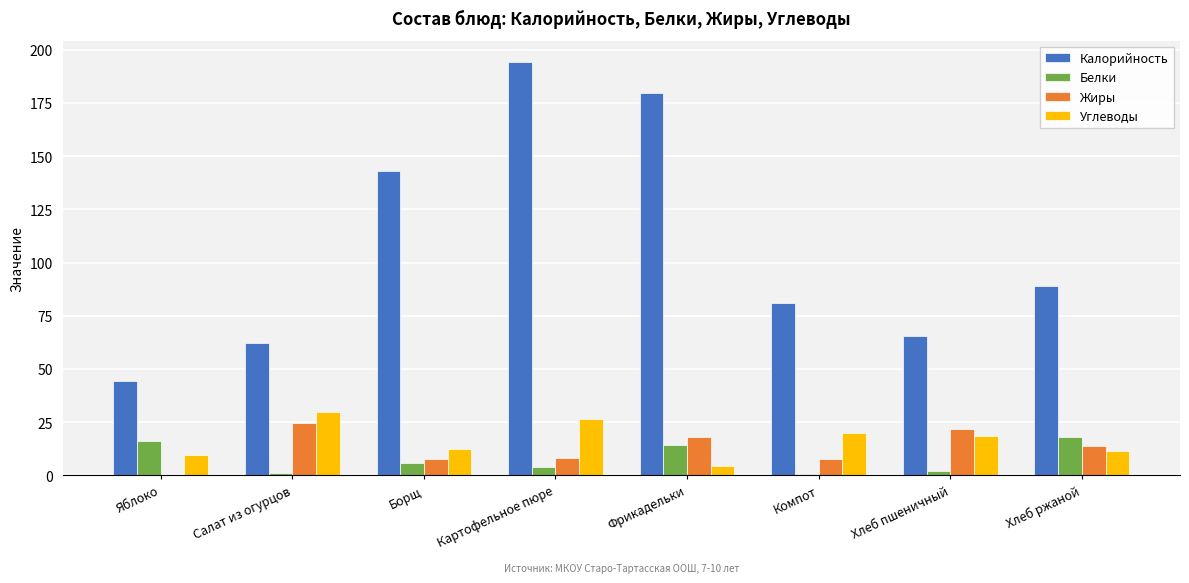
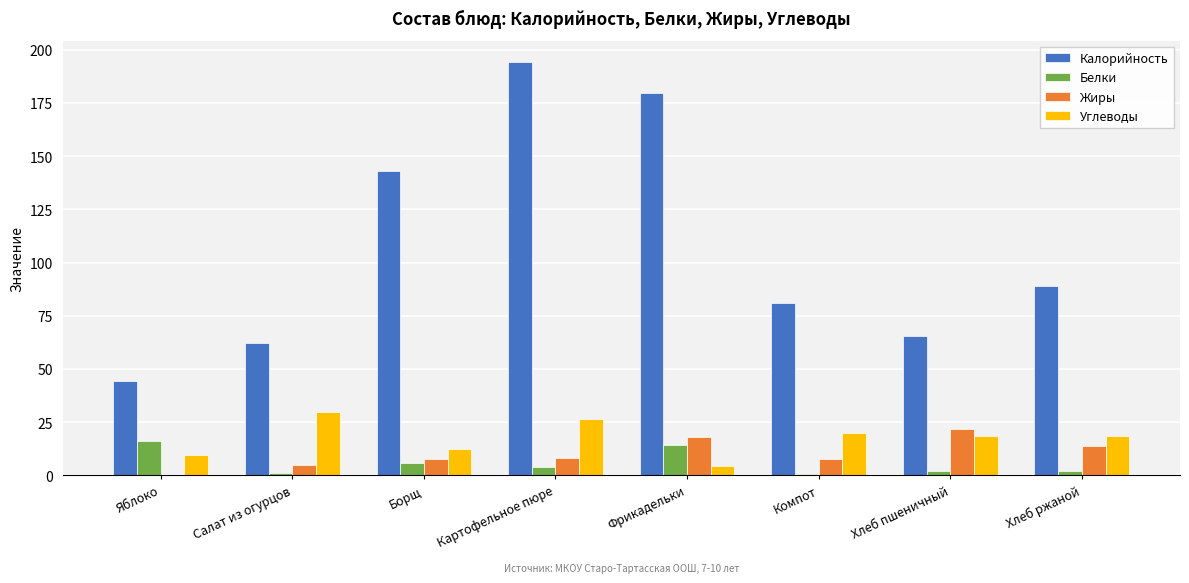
  {
    "Калорийность": {
      "Яблоко": 44,
      "Салат из огурцов": 62,
      "Борщ": 143,
      "Картофельное пюре": 194,
      "Фрикадельки": 180,
      "Компот": 81,
      "Хлеб пшеничный": 65,
      "Хлеб ржаной": 89
    },
    "Белки": {
      "Яблоко": 16,
      "Борщ": 6,
      "Картофельное пюре": 4,
      "Фрикадельки": 14,
      "Хлеб пшеничный": 2,
-     "Хлеб ржаной": 18
+     "Хлеб ржаной": 2
    },
    "Жиры": {
-     "Салат из огурцов": 25,
+     "Салат из огурцов": 5,
      "Борщ": 8,
      "Картофельное пюре": 8,
      "Фрикадельки": 18,
      "Компот": 8,
      "Хлеб пшеничный": 22,
      "Хлеб ржаной": 14
    },
    "Углеводы": {
      "Яблоко": 10,
      "Салат из огурцов": 30,
      "Борщ": 13,
      "Картофельное пюре": 26,
      "Фрикадельки": 4,
      "Компот": 20,
      "Хлеб пшеничный": 18,
-     "Хлеб ржаной": 12
+     "Хлеб ржаной": 18
    }
  }
